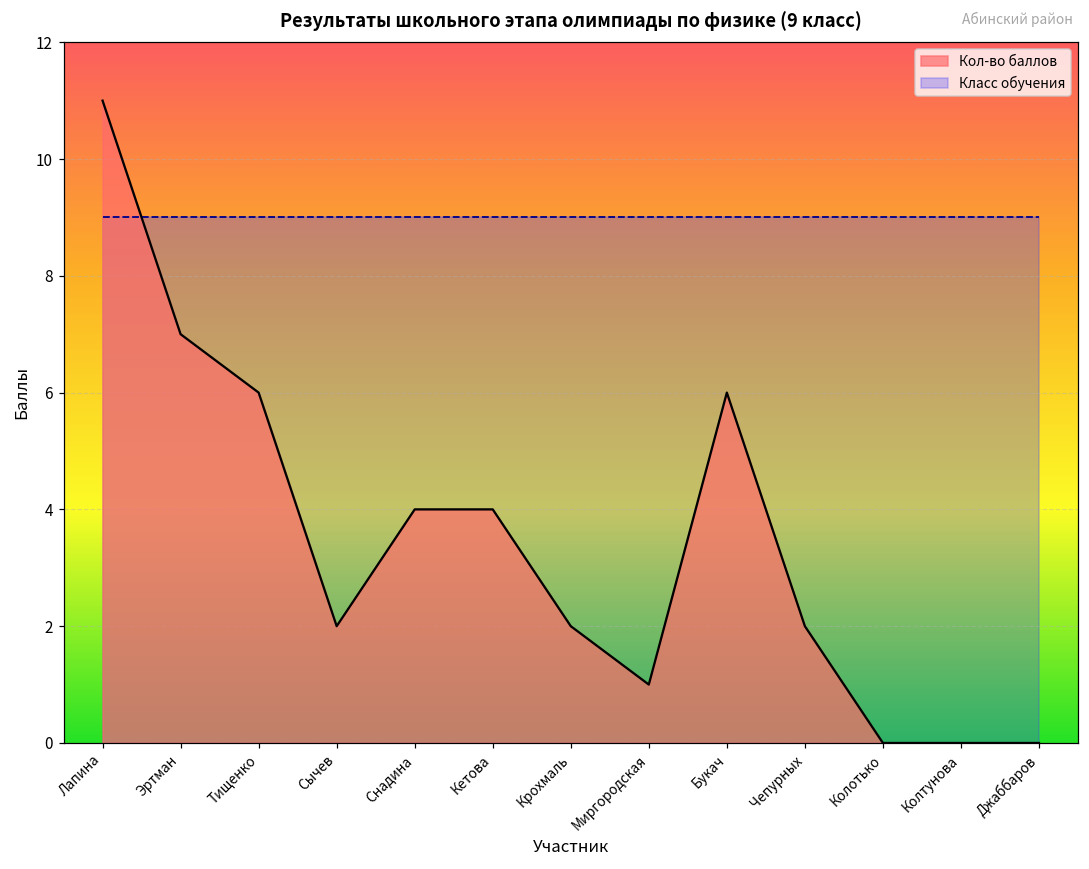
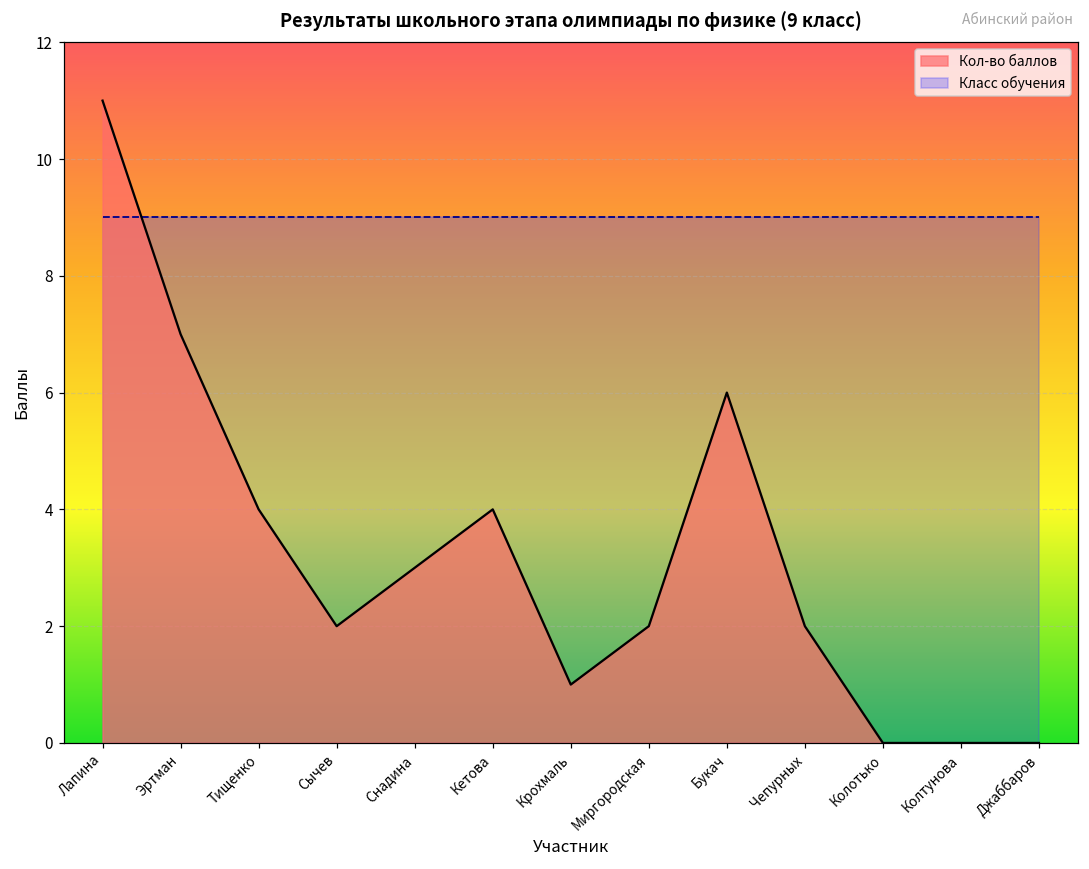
  {
    "Кол-во баллов": {
      "Лапина": 11,
      "Эртман": 7,
-     "Тищенко": 6,
+     "Тищенко": 4,
      "Сычев": 2,
-     "Снадина": 4,
+     "Снадина": 3,
      "Кетова": 4,
-     "Крохмаль": 2,
-     "Миргородская": 1,
+     "Крохмаль": 1,
+     "Миргородская": 2,
      "Букач": 6,
      "Чепурных": 2,
      "Колотько": 0,
      "Колтунова": 0,
      "Джаббаров": 0
    },
    "Класс обучения": {
      "Лапина": 9,
      "Эртман": 9,
      "Тищенко": 9,
      "Сычев": 9,
      "Снадина": 9,
      "Кетова": 9,
      "Крохмаль": 9,
      "Миргородская": 9,
      "Букач": 9,
      "Чепурных": 9,
      "Колотько": 9,
      "Колтунова": 9,
      "Джаббаров": 9
    }
  }
